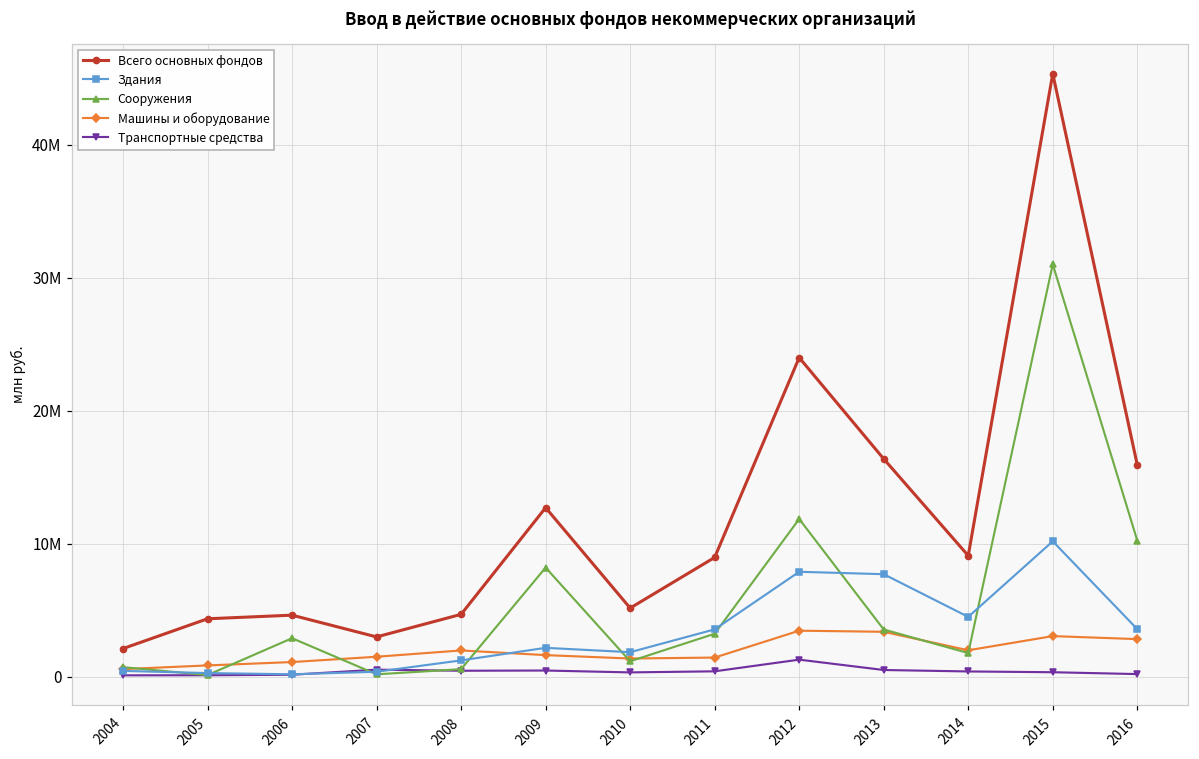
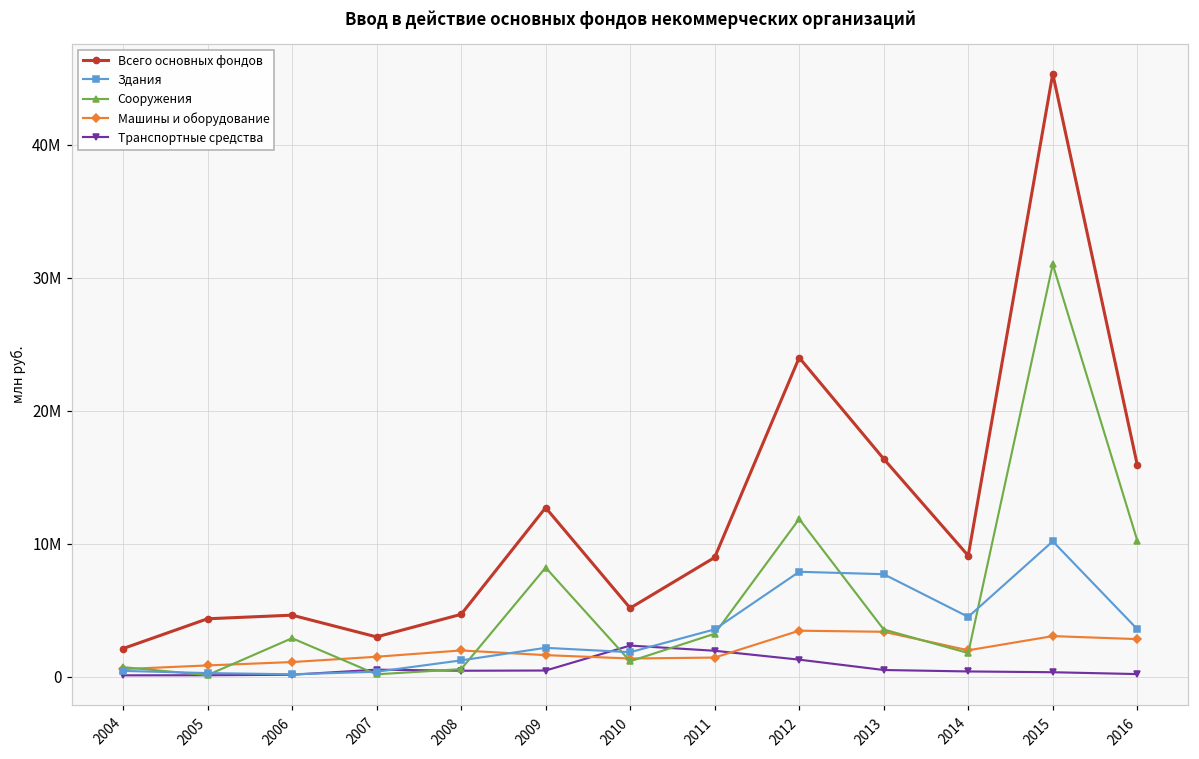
  {
    "Всего основных фондов": {
      "2004": 2100000,
      "2005": 4400000,
      "2006": 4600000,
      "2007": 3000000,
      "2008": 4700000,
      "2009": 12700000,
      "2010": 5200000,
      "2011": 9000000,
      "2012": 24000000,
      "2013": 16400000,
      "2014": 9100000,
      "2015": 45400000,
      "2016": 15900000
    },
    "Здания": {
      "2008": 1200000,
      "2009": 2200000,
      "2010": 1900000,
      "2011": 3600000,
      "2012": 7900000,
      "2013": 7700000,
      "2014": 4500000,
      "2015": 10200000,
      "2016": 3600000
    },
    "Сооружения": {
      "2006": 2900000,
      "2009": 8200000,
      "2010": 1200000,
      "2011": 3200000,
      "2012": 11900000,
      "2015": 31000000,
      "2016": 10200000
    },
    "Машины и оборудование": {
      "2005": 900000,
      "2006": 1100000,
      "2007": 1500000,
      "2008": 2000000,
      "2009": 1600000,
      "2010": 1400000,
      "2011": 1400000,
      "2012": 3500000,
      "2015": 3100000,
      "2016": 2800000
    },
    "Транспортные средства": {
      "2004": 100000,
      "2009": 500000,
-     "2010": 300000,
-     "2011": 400000,
+     "2010": 2400000,
+     "2011": 2000000,
      "2012": 1300000,
      "2013": 500000,
      "2014": 400000,
      "2015": 300000,
      "2016": 200000
    }
  }
